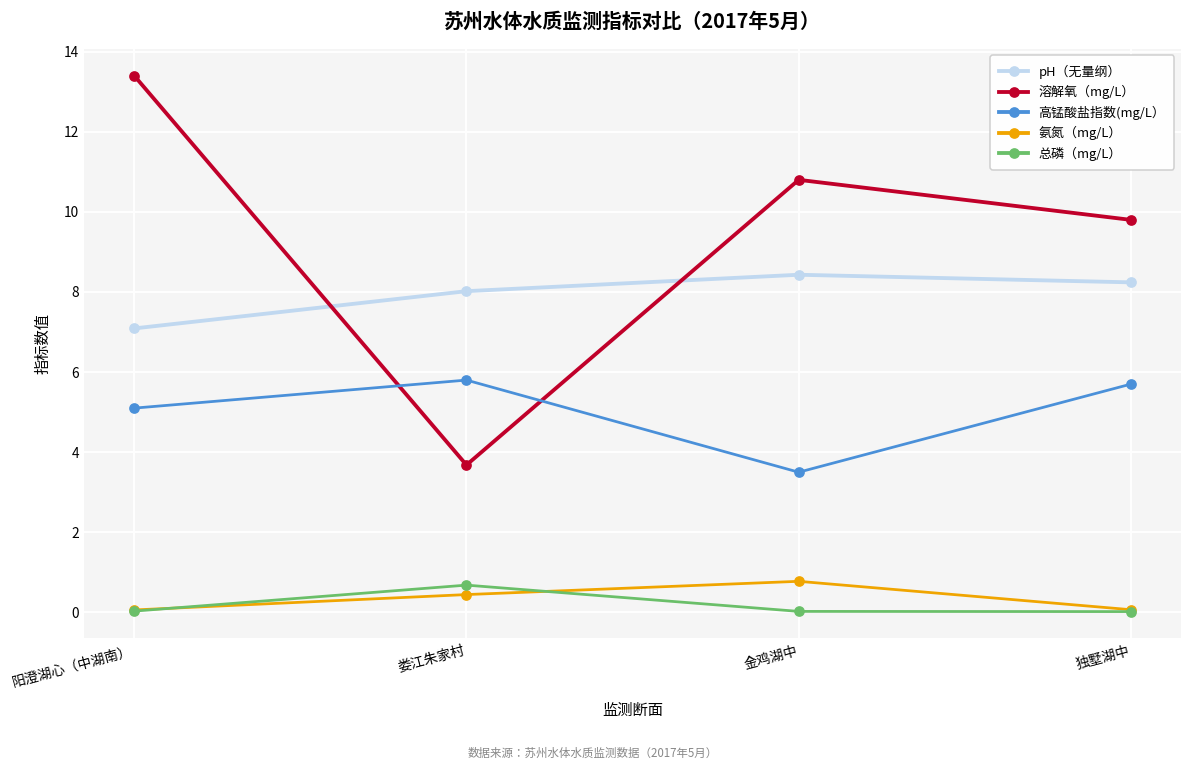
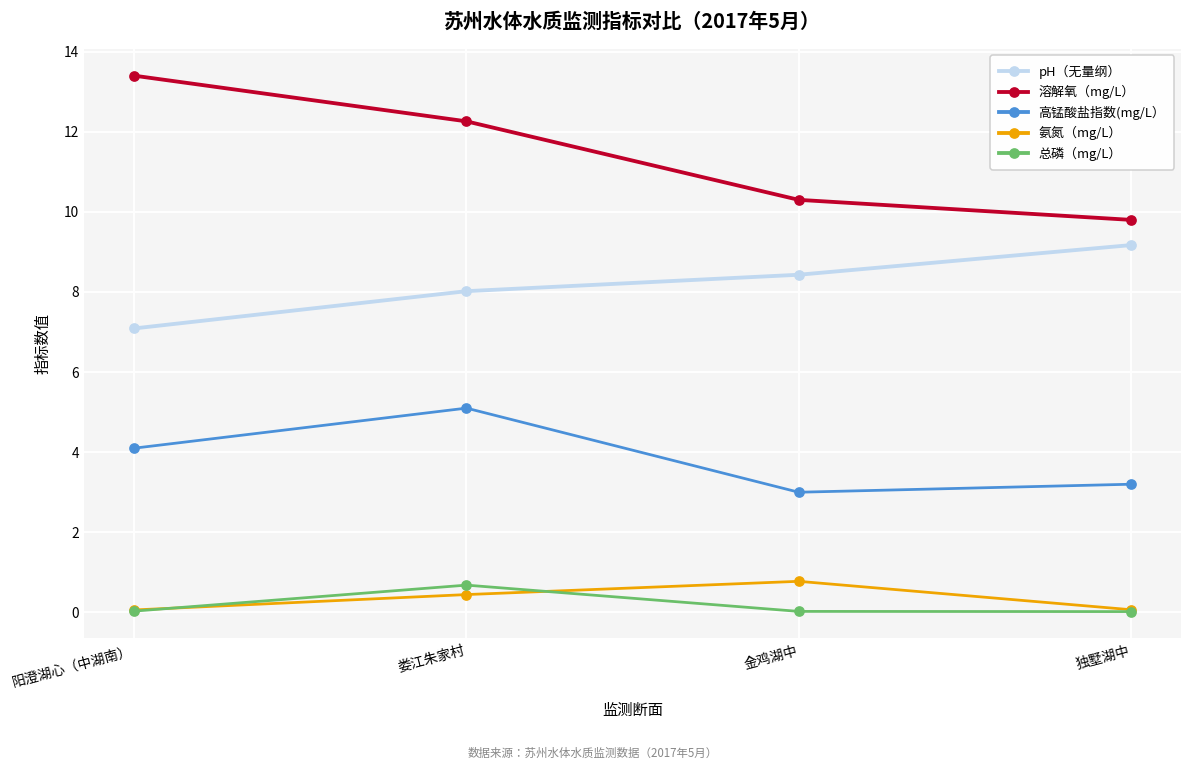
  {
    "pH（无量纲）": {
      "阳澄湖心（中湖南）": 7.1,
      "娄江朱家村": 8.0,
      "金鸡湖中": 8.4,
-     "独墅湖中": 8.2
+     "独墅湖中": 9.2
    },
    "溶解氧（mg/L）": {
      "阳澄湖心（中湖南）": 13.4,
-     "娄江朱家村": 3.7,
-     "金鸡湖中": 10.8,
+     "娄江朱家村": 12.3,
+     "金鸡湖中": 10.3,
      "独墅湖中": 9.8
    },
    "高锰酸盐指数(mg/L）": {
-     "阳澄湖心（中湖南）": 5.1,
-     "娄江朱家村": 5.8,
-     "金鸡湖中": 3.5,
-     "独墅湖中": 5.7
+     "阳澄湖心（中湖南）": 4.1,
+     "娄江朱家村": 5.1,
+     "金鸡湖中": 3.0,
+     "独墅湖中": 3.2
    },
    "氨氮（mg/L）": {
      "娄江朱家村": 0.4,
      "金鸡湖中": 0.8
    },
    "总磷（mg/L）": {
      "娄江朱家村": 0.7,
      "金鸡湖中": 0.0
    }
  }
